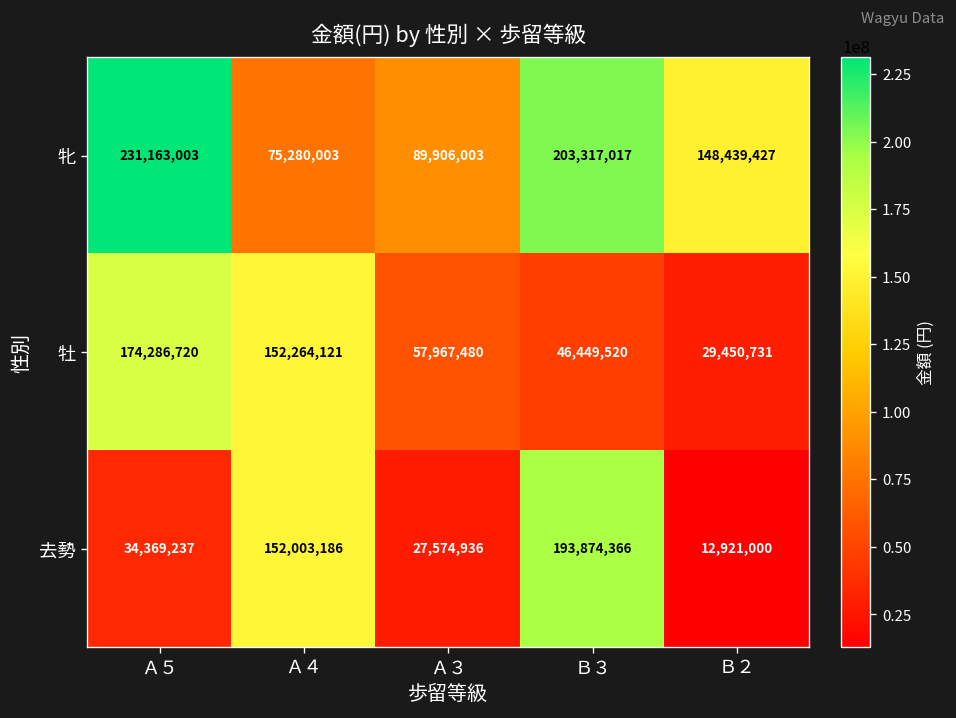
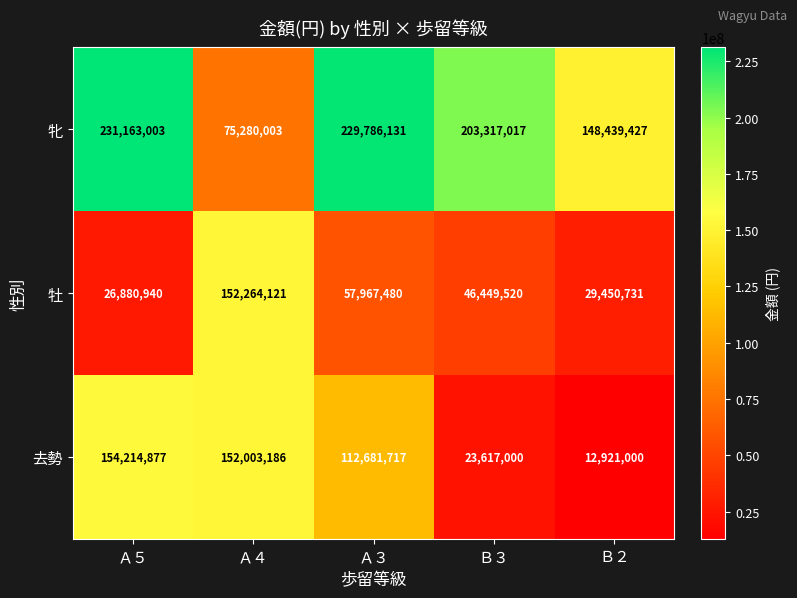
  {
    "牝": {
      "Ａ５": "231,163,003",
      "Ａ４": "75,280,003",
-     "Ａ３": "89,906,003",
+     "Ａ３": "229,786,131",
      "Ｂ３": "203,317,017",
      "Ｂ２": "148,439,427"
    },
    "牡": {
-     "Ａ５": "174,286,720",
+     "Ａ５": "26,880,940",
      "Ａ４": "152,264,121",
      "Ａ３": "57,967,480",
      "Ｂ３": "46,449,520",
      "Ｂ２": "29,450,731"
    },
    "去勢": {
-     "Ａ５": "34,369,237",
+     "Ａ５": "154,214,877",
      "Ａ４": "152,003,186",
-     "Ａ３": "27,574,936",
-     "Ｂ３": "193,874,366",
+     "Ａ３": "112,681,717",
+     "Ｂ３": "23,617,000",
      "Ｂ２": "12,921,000"
    }
  }
